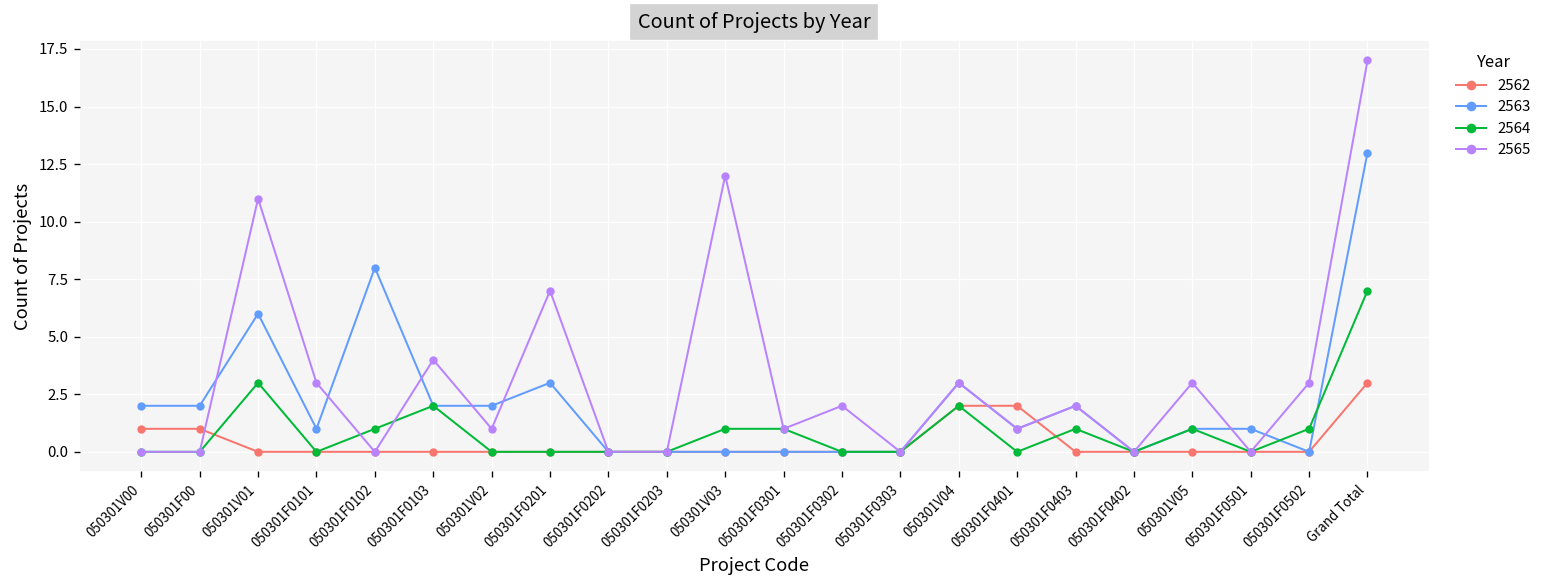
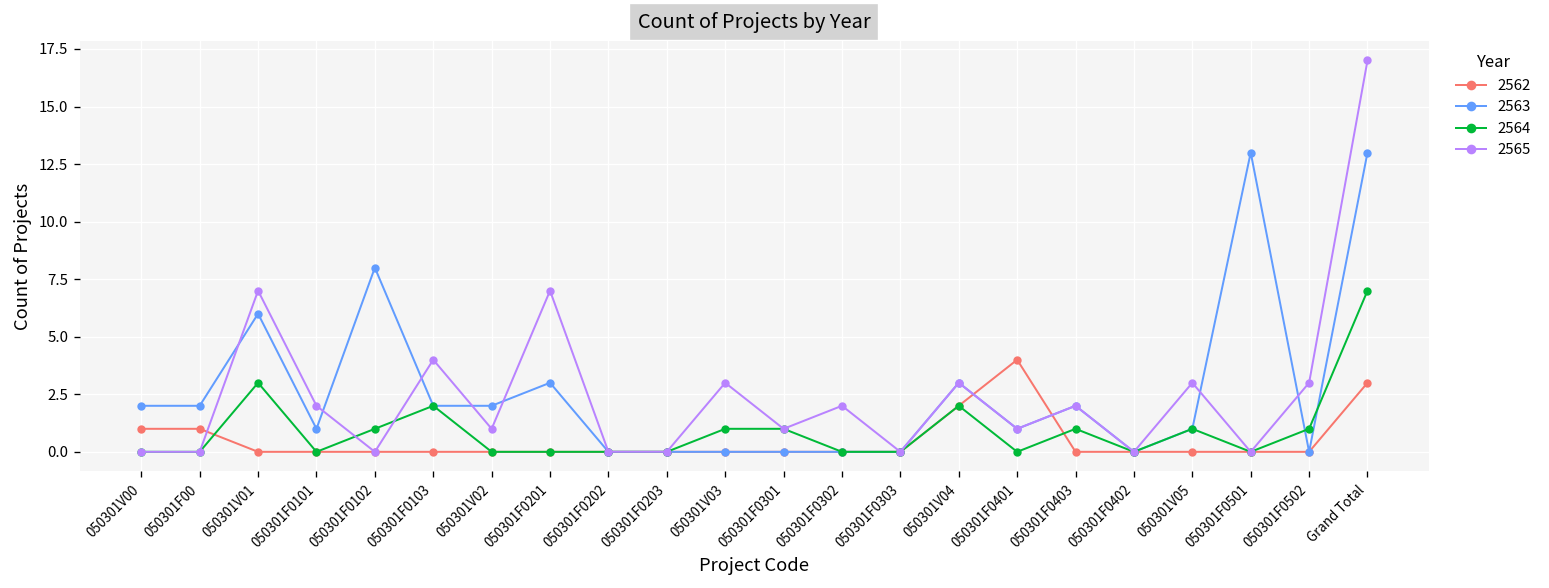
  {
    "2562": {
      "050301V00": 1,
      "050301F00": 1,
      "050301V01": 0,
      "050301F0103": 0,
-     "050301F0401": 2,
+     "050301F0401": 4,
      "050301F0403": 0,
      "050301V05": 0,
      "Grand Total": 3
    },
    "2563": {
      "050301V00": 2,
      "050301F00": 2,
      "050301V01": 6,
      "050301F0101": 1,
      "050301F0102": 8,
      "050301V02": 2,
      "050301F0201": 3,
-     "050301F0501": 1,
+     "050301F0501": 13,
      "Grand Total": 13
    },
    "2564": {
      "050301V01": 3,
      "050301F0102": 1,
      "050301V03": 1,
      "050301F0401": 0,
      "050301F0403": 1,
      "050301F0502": 1,
      "Grand Total": 7
    },
    "2565": {
-     "050301V01": 11,
-     "050301F0101": 3,
+     "050301V01": 7,
+     "050301F0101": 2,
      "050301F0103": 4,
      "050301V02": 1,
      "050301F0201": 7,
-     "050301V03": 12,
+     "050301V03": 3,
      "050301F0302": 2,
      "050301V05": 3,
      "050301F0502": 3,
      "Grand Total": 17
    }
  }
